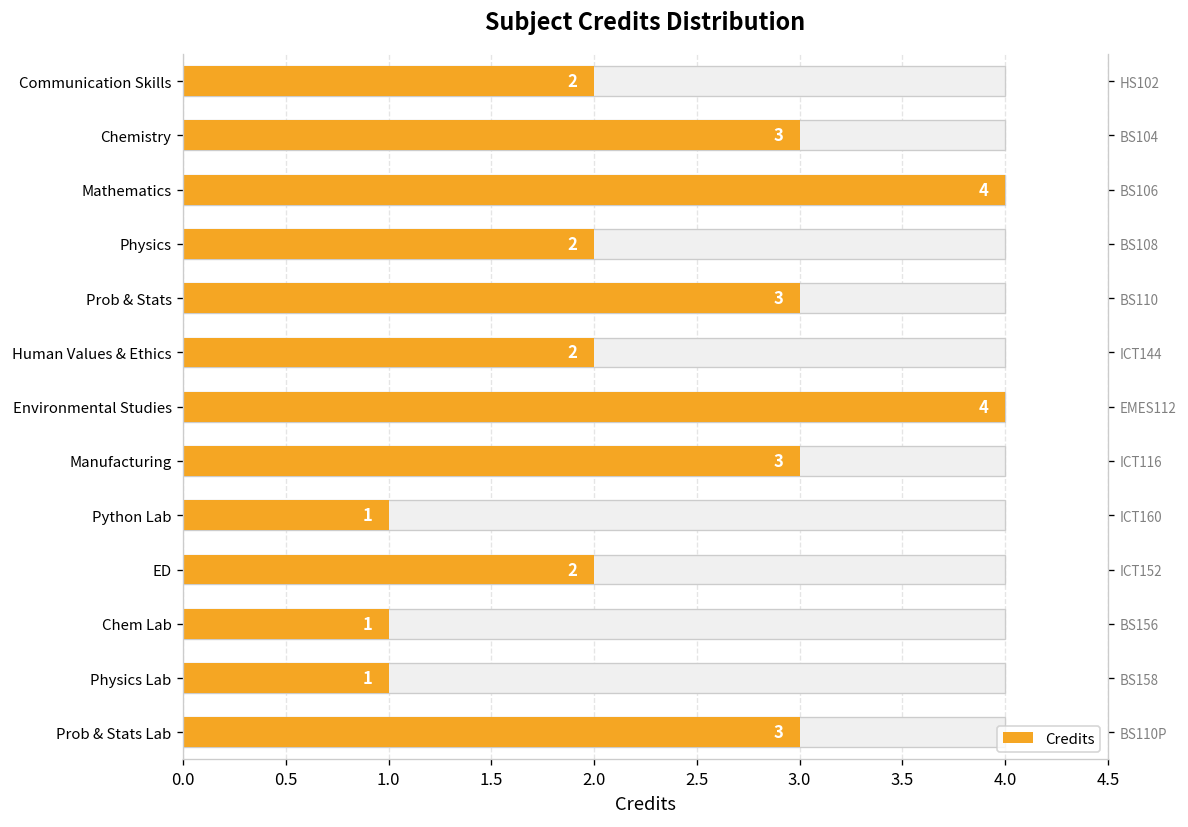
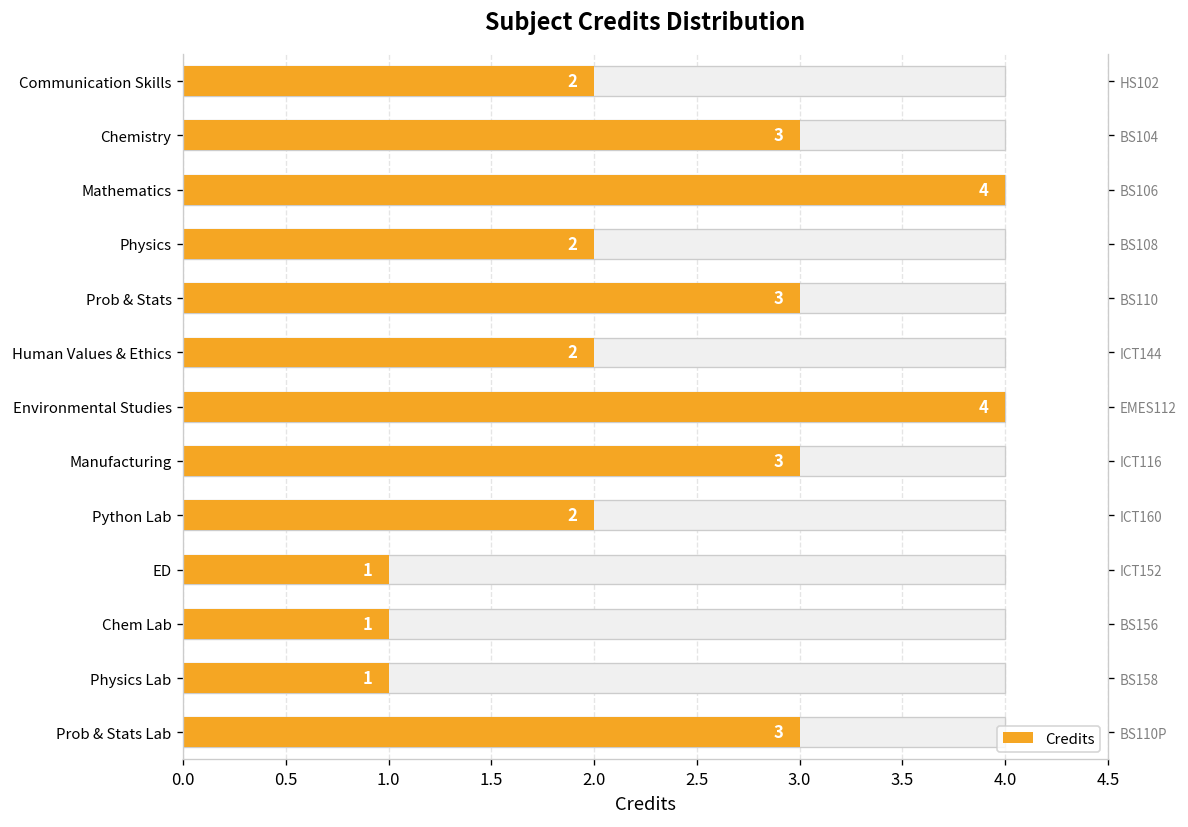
  {
    "Credits": {
      "Mathematics": 4,
      "Environmental Studies": 4,
-     "Python Lab": 1,
-     "ED": 2
+     "Python Lab": 2,
+     "ED": 1
    }
  }
